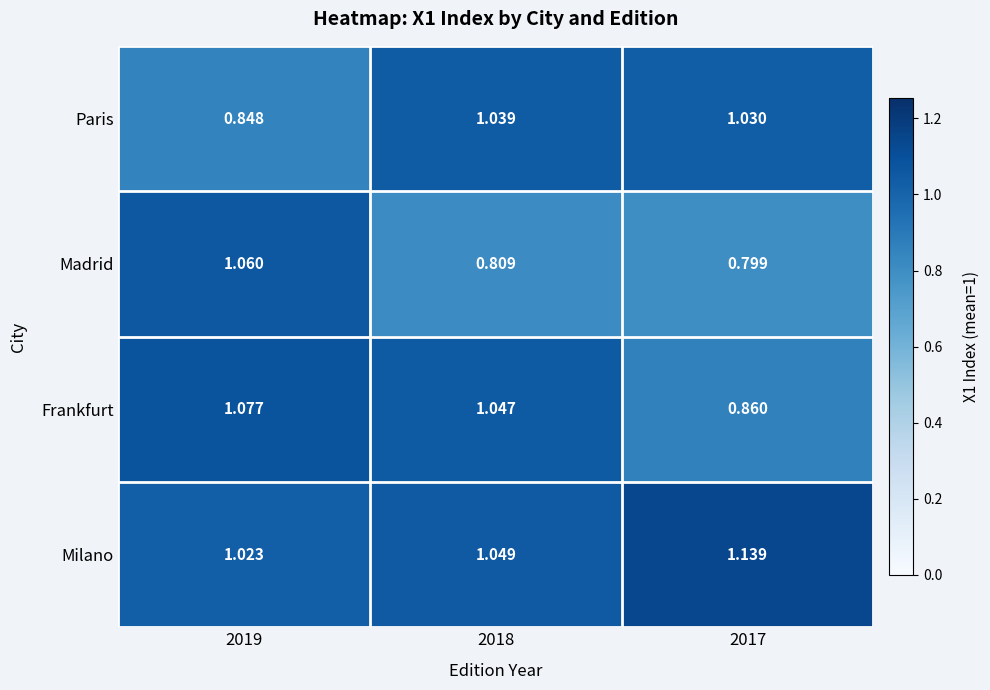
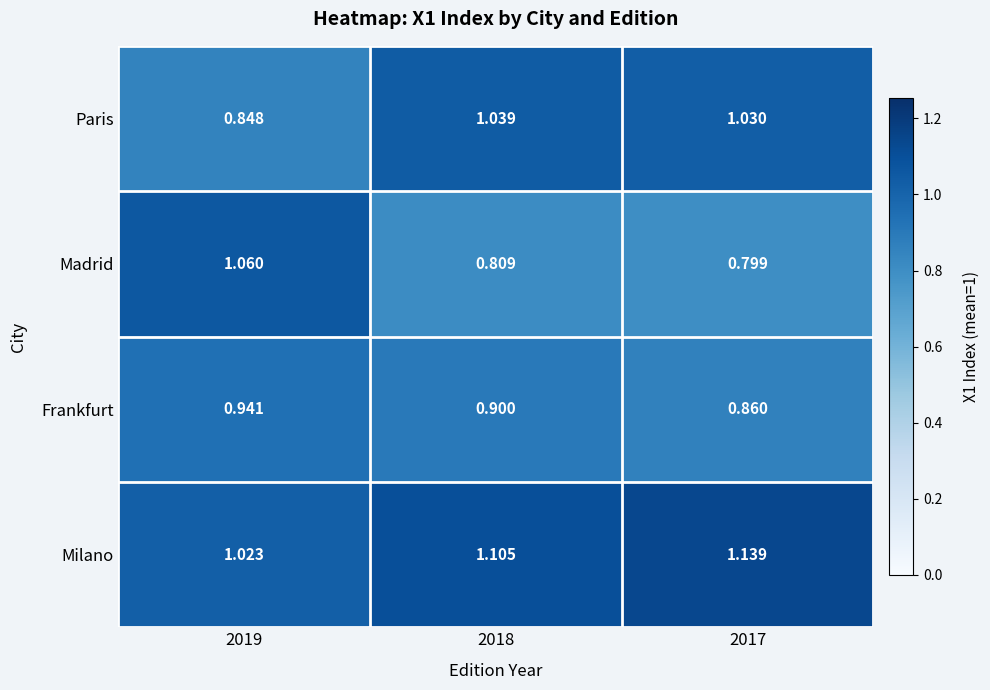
  {
    "Paris": {
      "2019": 0.848,
      "2018": 1.039,
      "2017": 1.030
    },
    "Madrid": {
      "2019": 1.060,
      "2018": 0.809,
      "2017": 0.799
    },
    "Frankfurt": {
-     "2019": 1.077,
-     "2018": 1.047,
+     "2019": 0.941,
+     "2018": 0.900,
      "2017": 0.860
    },
    "Milano": {
      "2019": 1.023,
-     "2018": 1.049,
+     "2018": 1.105,
      "2017": 1.139
    }
  }
